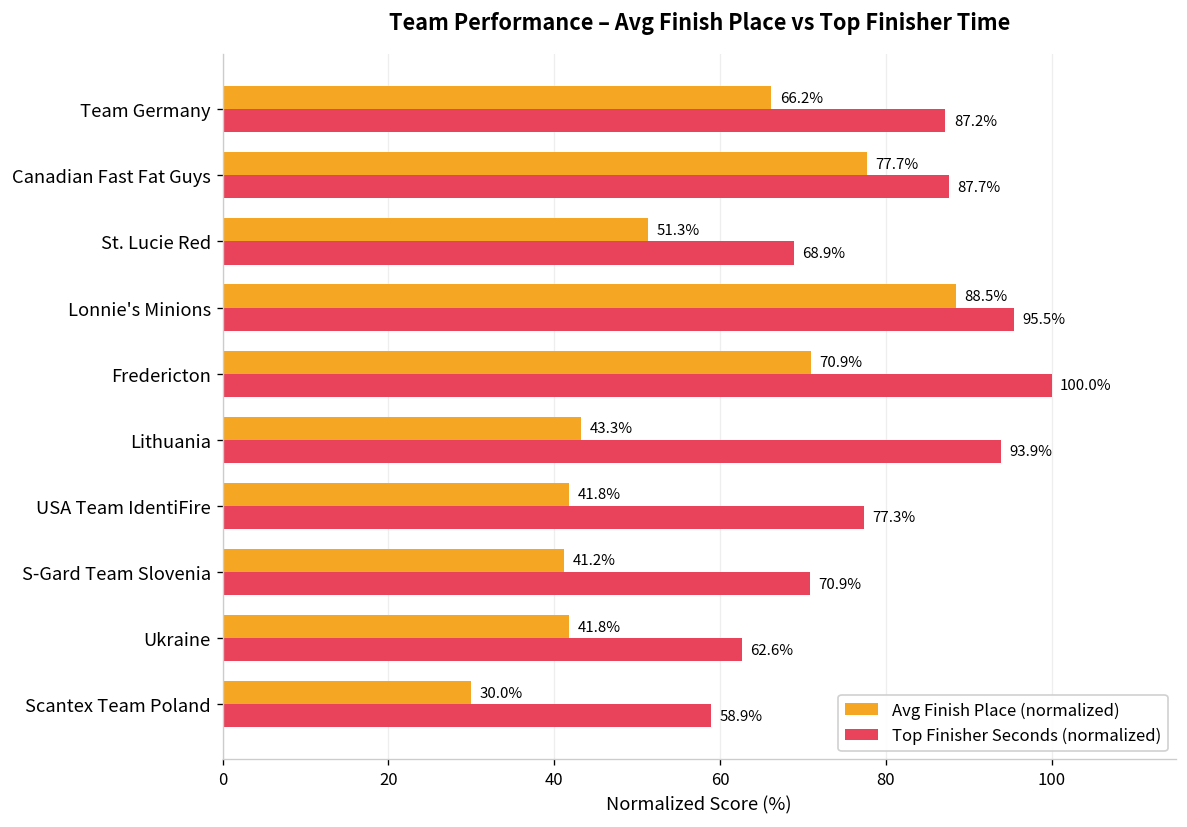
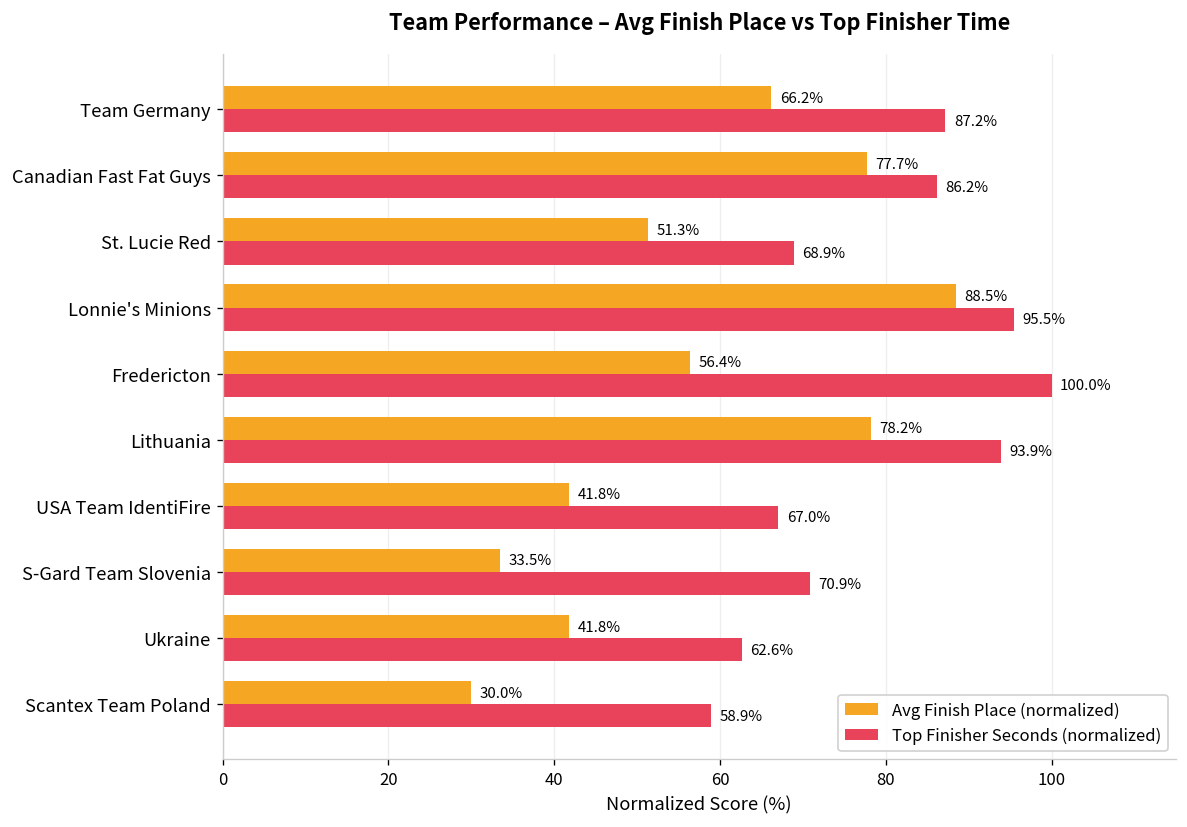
  {
    "Avg Finish Place (normalized)": {
      "Team Germany": "66.2%",
      "Canadian Fast Fat Guys": "77.7%",
      "St. Lucie Red": "51.3%",
      "Lonnie's Minions": "88.5%",
-     "Fredericton": "70.9%",
-     "Lithuania": "43.3%",
+     "Fredericton": "56.4%",
+     "Lithuania": "78.2%",
      "USA Team IdentiFire": "41.8%",
-     "S-Gard Team Slovenia": "41.2%",
+     "S-Gard Team Slovenia": "33.5%",
      "Ukraine": "41.8%",
      "Scantex Team Poland": "30.0%"
    },
    "Top Finisher Seconds (normalized)": {
      "Team Germany": "87.2%",
-     "Canadian Fast Fat Guys": "87.7%",
+     "Canadian Fast Fat Guys": "86.2%",
      "St. Lucie Red": "68.9%",
      "Lonnie's Minions": "95.5%",
      "Fredericton": "100.0%",
      "Lithuania": "93.9%",
-     "USA Team IdentiFire": "77.3%",
+     "USA Team IdentiFire": "67.0%",
      "S-Gard Team Slovenia": "70.9%",
      "Ukraine": "62.6%",
      "Scantex Team Poland": "58.9%"
    }
  }
